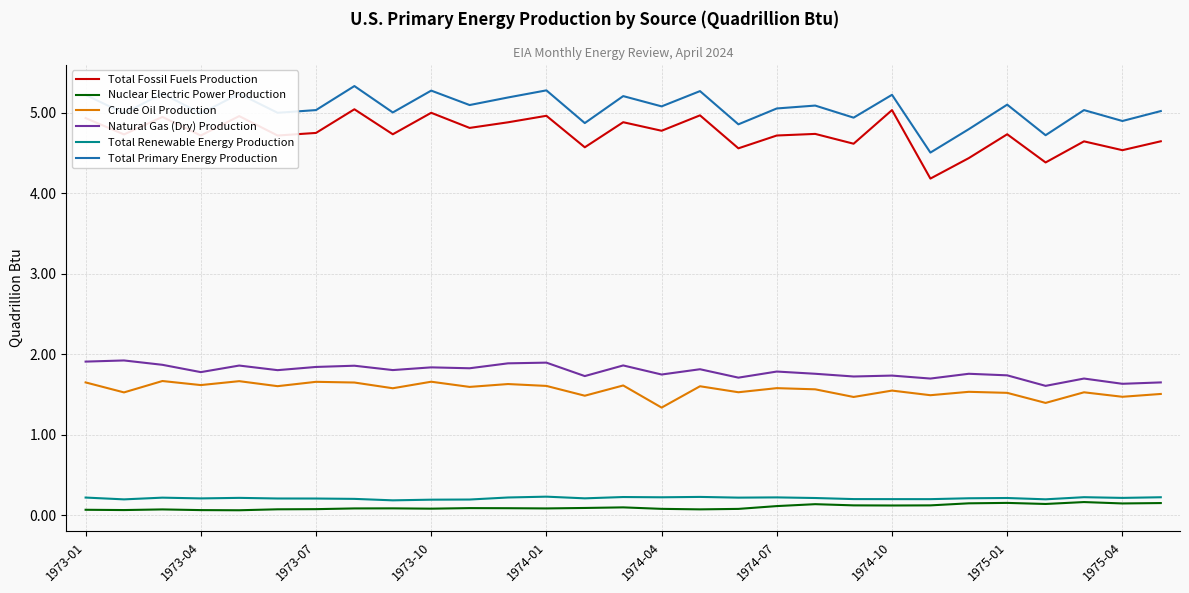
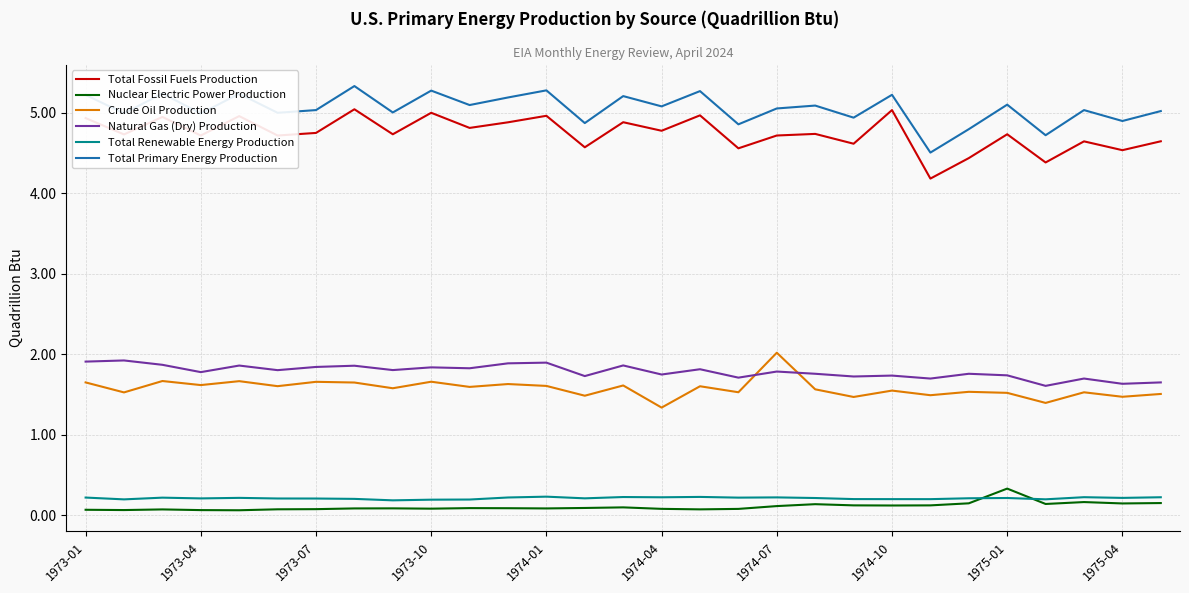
  {
    "Total Fossil Fuels Production": {
      "1973-07": 4.7,
      "1973-10": 5.0,
      "1974-01": 5.0,
      "1974-04": 4.8,
      "1974-07": 4.7,
      "1974-10": 5.0,
      "1975-01": 4.7,
      "1975-04": 4.5
    },
    "Nuclear Electric Power Production": {
      "1973-01": 0.1,
      "1973-04": 0.1,
      "1973-07": 0.1,
      "1973-10": 0.1,
      "1974-01": 0.1,
      "1974-04": 0.1,
      "1974-07": 0.1,
      "1974-10": 0.1,
-     "1975-01": 0.2,
+     "1975-01": 0.3,
      "1975-04": 0.1
    },
    "Crude Oil Production": {
      "1973-01": 1.6,
      "1973-04": 1.6,
      "1973-07": 1.7,
      "1973-10": 1.7,
      "1974-01": 1.6,
      "1974-04": 1.3,
-     "1974-07": 1.6,
+     "1974-07": 2.0,
      "1974-10": 1.5,
      "1975-01": 1.5,
      "1975-04": 1.5
    },
    "Natural Gas (Dry) Production": {
      "1973-01": 1.9,
      "1973-04": 1.8,
      "1973-07": 1.8,
      "1973-10": 1.8,
      "1974-01": 1.9,
      "1974-04": 1.7,
      "1974-07": 1.8,
      "1974-10": 1.7,
      "1975-01": 1.7,
      "1975-04": 1.6
    }
  }
